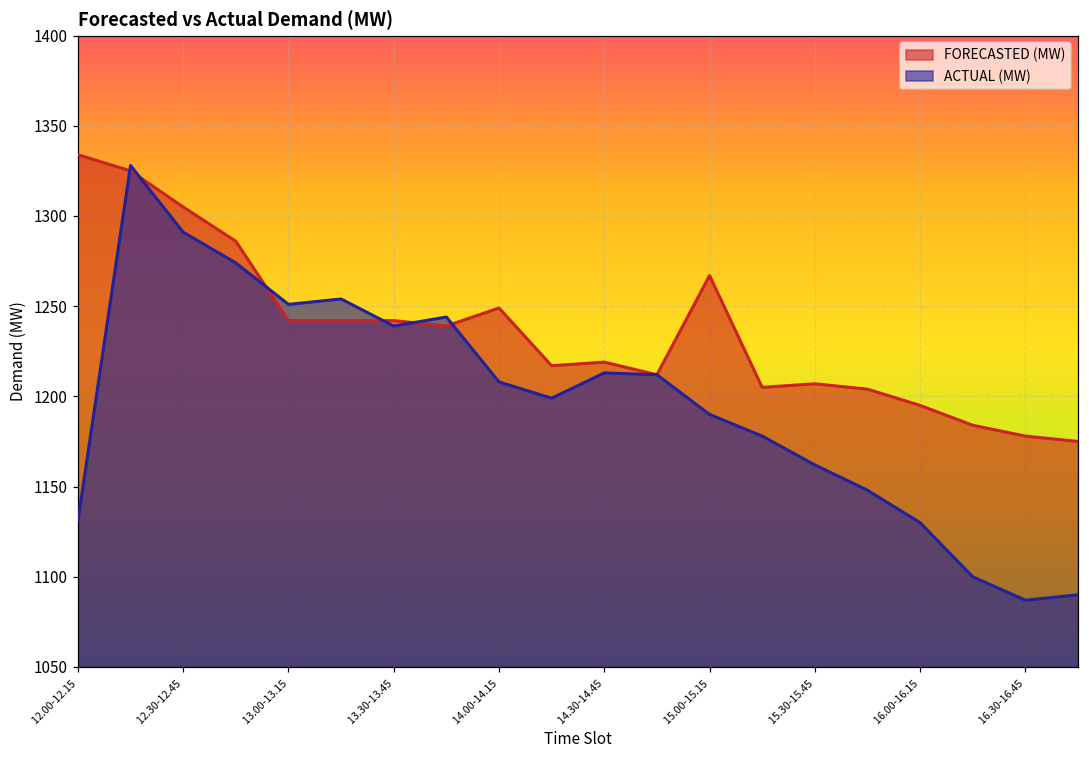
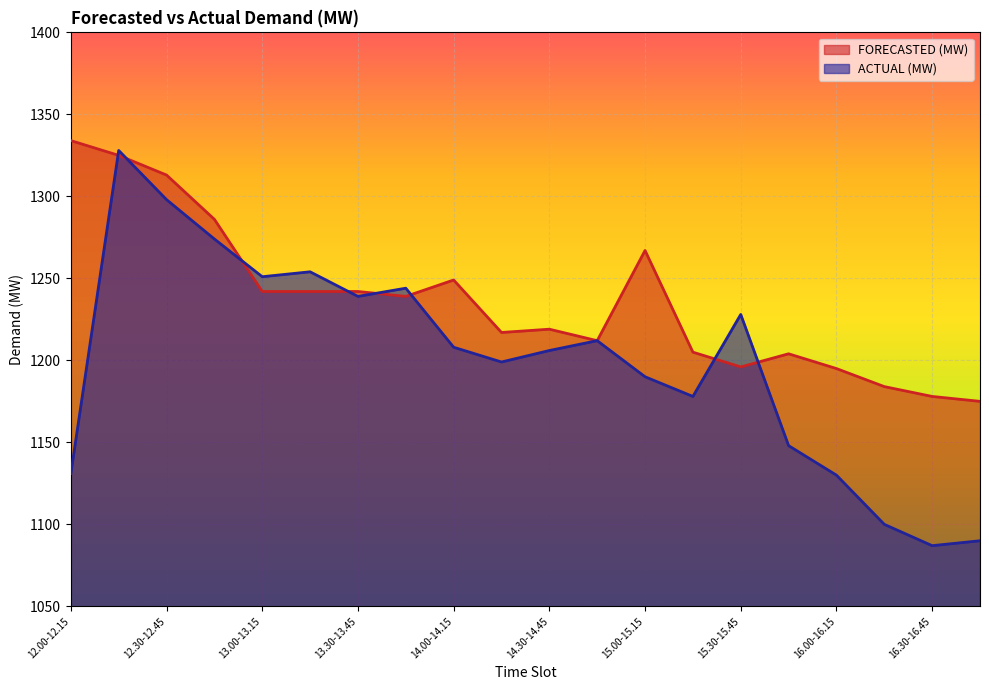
  {
    "FORECASTED (MW)": {
      "12.00-12.15": 1334,
-     "12.30-12.45": 1305,
+     "12.30-12.45": 1313,
      "13.00-13.15": 1242,
      "13.30-13.45": 1242,
      "14.00-14.15": 1249,
      "14.30-14.45": 1219,
      "15.00-15.15": 1267,
-     "15.30-15.45": 1207,
+     "15.30-15.45": 1196,
      "16.00-16.15": 1195,
      "16.30-16.45": 1178
    },
    "ACTUAL (MW)": {
      "12.00-12.15": 1131,
-     "12.30-12.45": 1291,
+     "12.30-12.45": 1298,
      "13.00-13.15": 1251,
      "13.30-13.45": 1239,
      "14.00-14.15": 1208,
-     "14.30-14.45": 1213,
+     "14.30-14.45": 1206,
      "15.00-15.15": 1190,
-     "15.30-15.45": 1162,
+     "15.30-15.45": 1228,
      "16.00-16.15": 1130,
      "16.30-16.45": 1087
    }
  }
